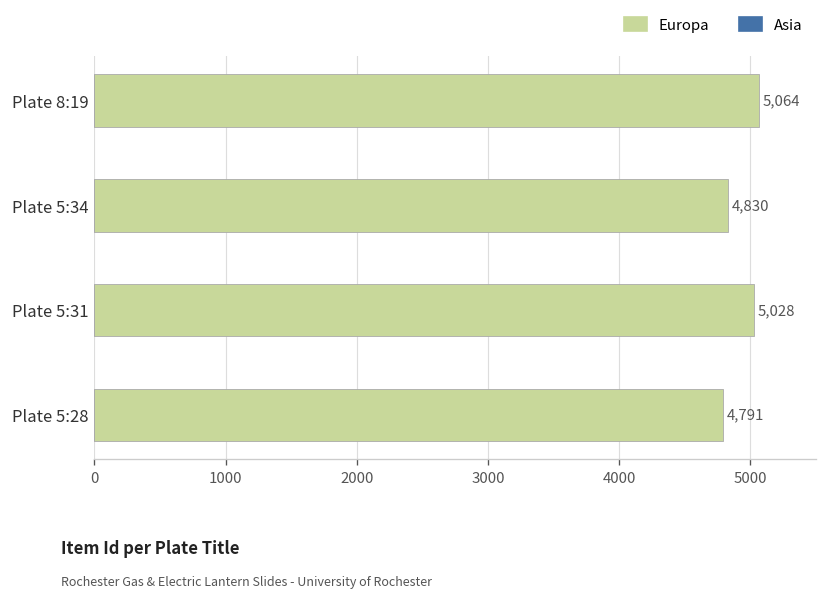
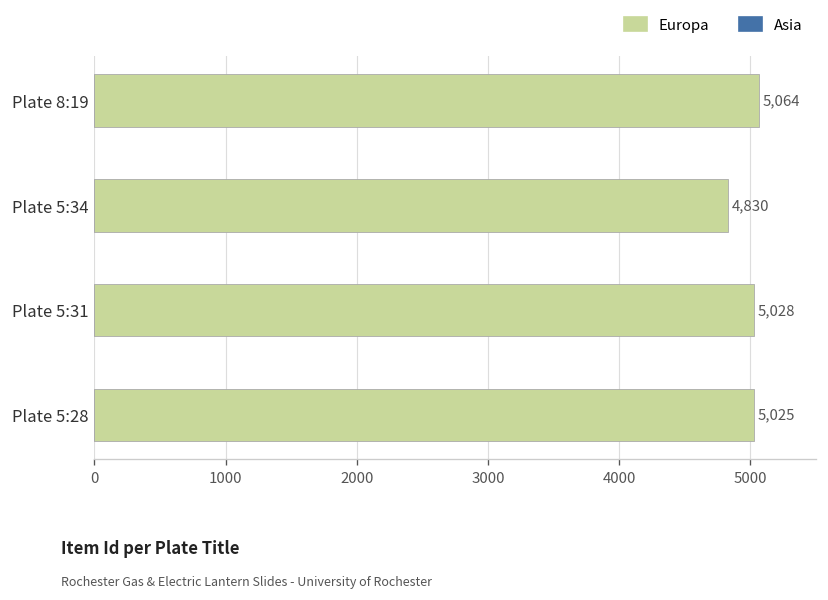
  {
    "Europa": {
      "Plate 8:19": "5,064",
      "Plate 5:34": "4,830",
      "Plate 5:31": "5,028",
-     "Plate 5:28": "4,791"
+     "Plate 5:28": "5,025"
    },
    "Asia": {
      "Plate 8:19": "0",
      "Plate 5:34": "0",
      "Plate 5:31": "0",
      "Plate 5:28": "0"
    }
  }
